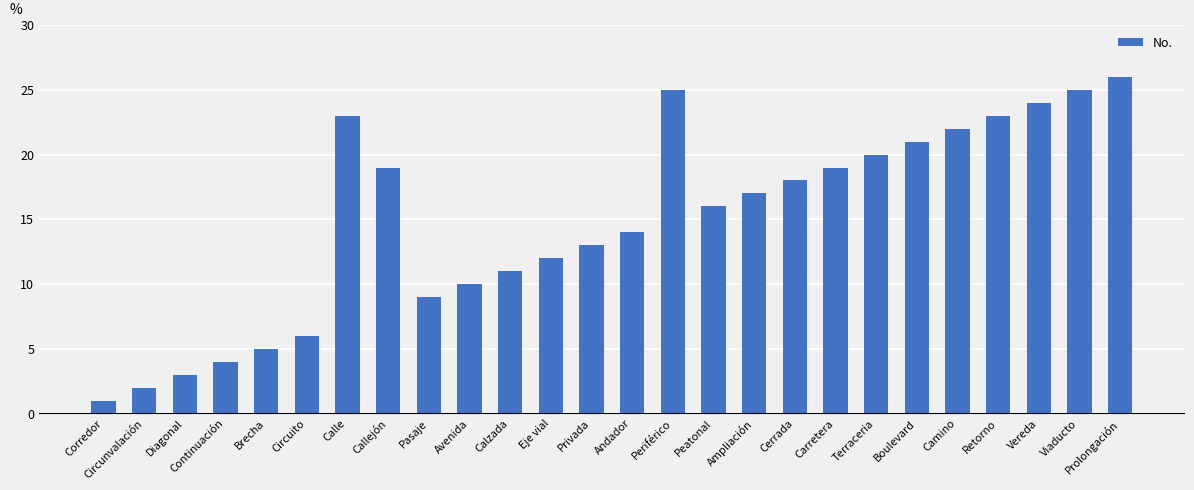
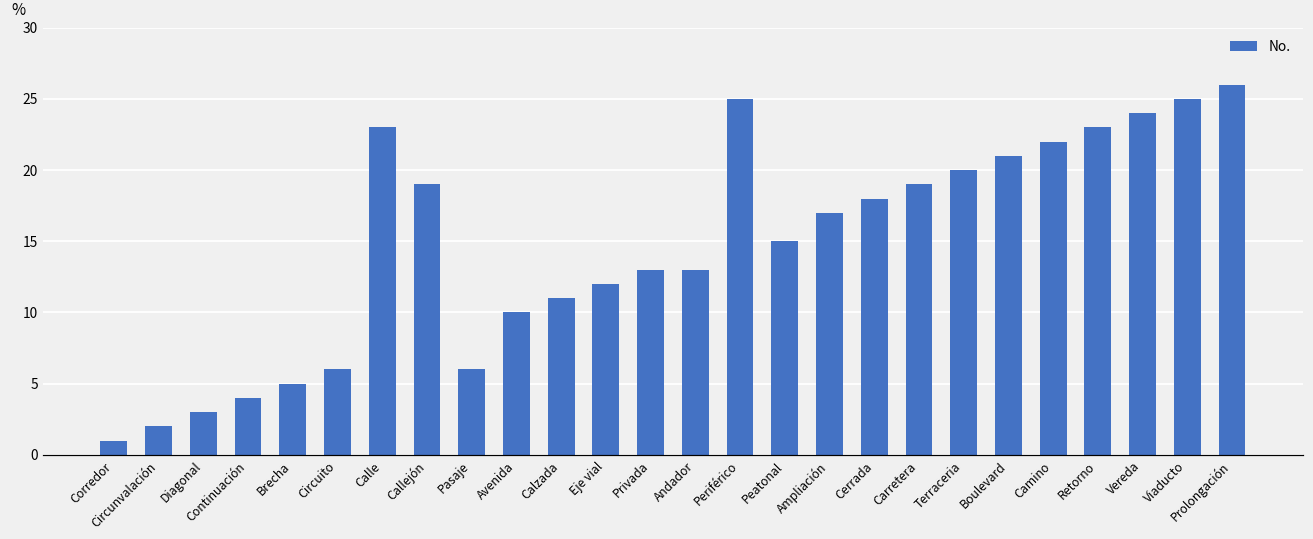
  {
    "Corredor": 1,
    "Circunvalación": 2,
    "Diagonal": 3,
    "Continuación": 4,
    "Brecha": 5,
    "Circuito": 6,
    "Calle": 23,
    "Callejón": 19,
-   "Pasaje": 9,
+   "Pasaje": 6,
    "Avenida": 10,
    "Calzada": 11,
    "Eje vial": 12,
    "Privada": 13,
-   "Andador": 14,
+   "Andador": 13,
    "Periférico": 25,
-   "Peatonal": 16,
+   "Peatonal": 15,
    "Ampliación": 17,
    "Cerrada": 18,
    "Carretera": 19,
    "Terraceria": 20,
    "Boulevard": 21,
    "Camino": 22,
    "Retorno": 23,
    "Vereda": 24,
    "Viaducto": 25,
    "Prolongación": 26
  }
